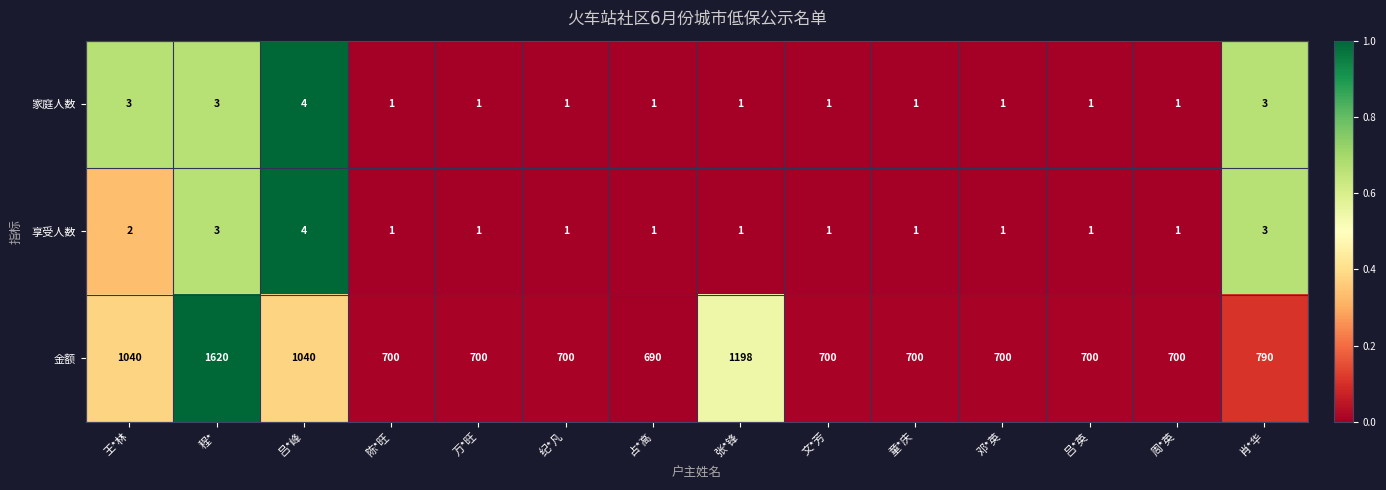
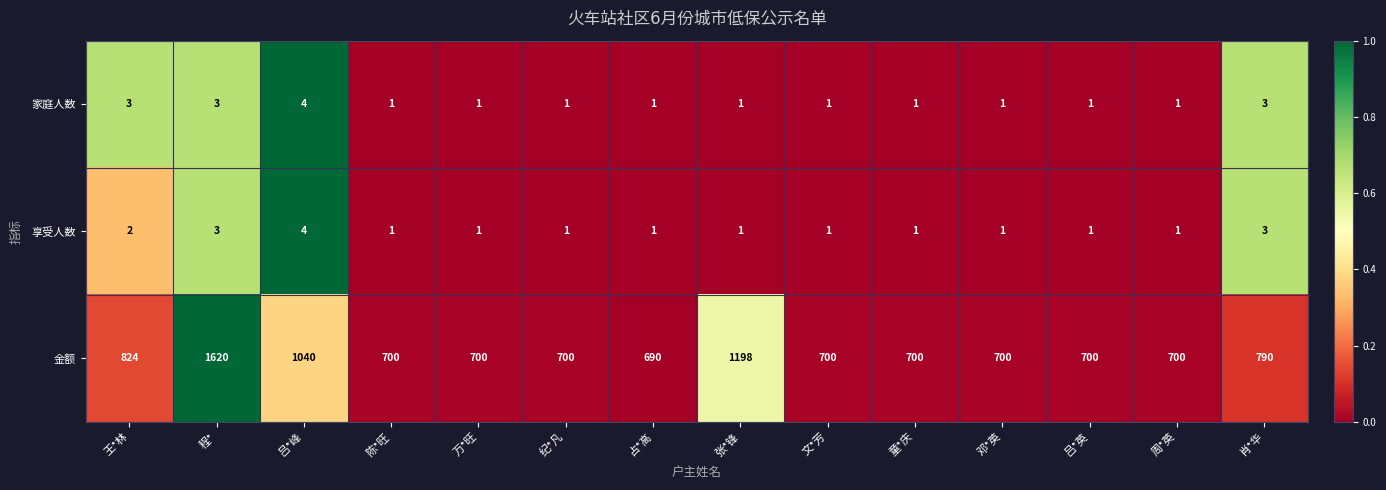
  {
    "家庭人数": {
      "王*林": 3,
      "程*": 3,
      "吕*峰": 4,
      "陈*旺": 1,
      "万*旺": 1,
      "纪*凡": 1,
      "占*高": 1,
      "张*锋": 1,
      "文*芳": 1,
      "童*庆": 1,
      "邓*英": 1,
      "吕*英": 1,
      "周*英": 1,
      "肖*华": 3
    },
    "享受人数": {
      "王*林": 2,
      "程*": 3,
      "吕*峰": 4,
      "陈*旺": 1,
      "万*旺": 1,
      "纪*凡": 1,
      "占*高": 1,
      "张*锋": 1,
      "文*芳": 1,
      "童*庆": 1,
      "邓*英": 1,
      "吕*英": 1,
      "周*英": 1,
      "肖*华": 3
    },
    "金额": {
-     "王*林": 1040,
+     "王*林": 824,
      "程*": 1620,
      "吕*峰": 1040,
      "陈*旺": 700,
      "万*旺": 700,
      "纪*凡": 700,
      "占*高": 690,
      "张*锋": 1198,
      "文*芳": 700,
      "童*庆": 700,
      "邓*英": 700,
      "吕*英": 700,
      "周*英": 700,
      "肖*华": 790
    }
  }
